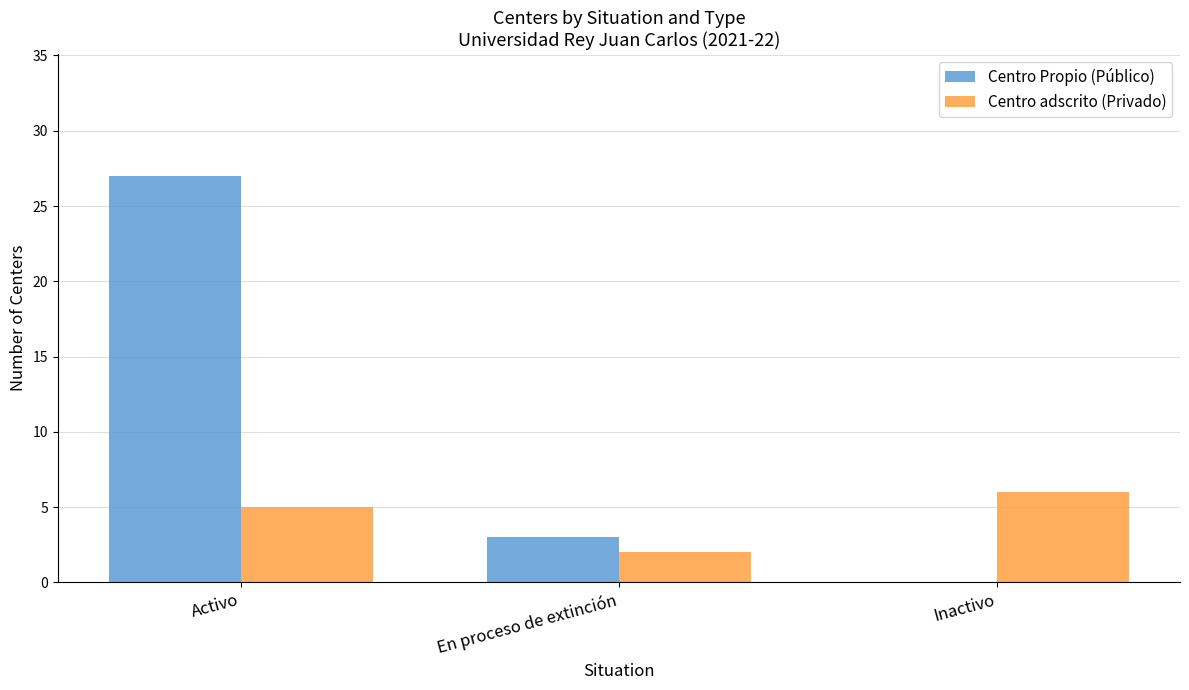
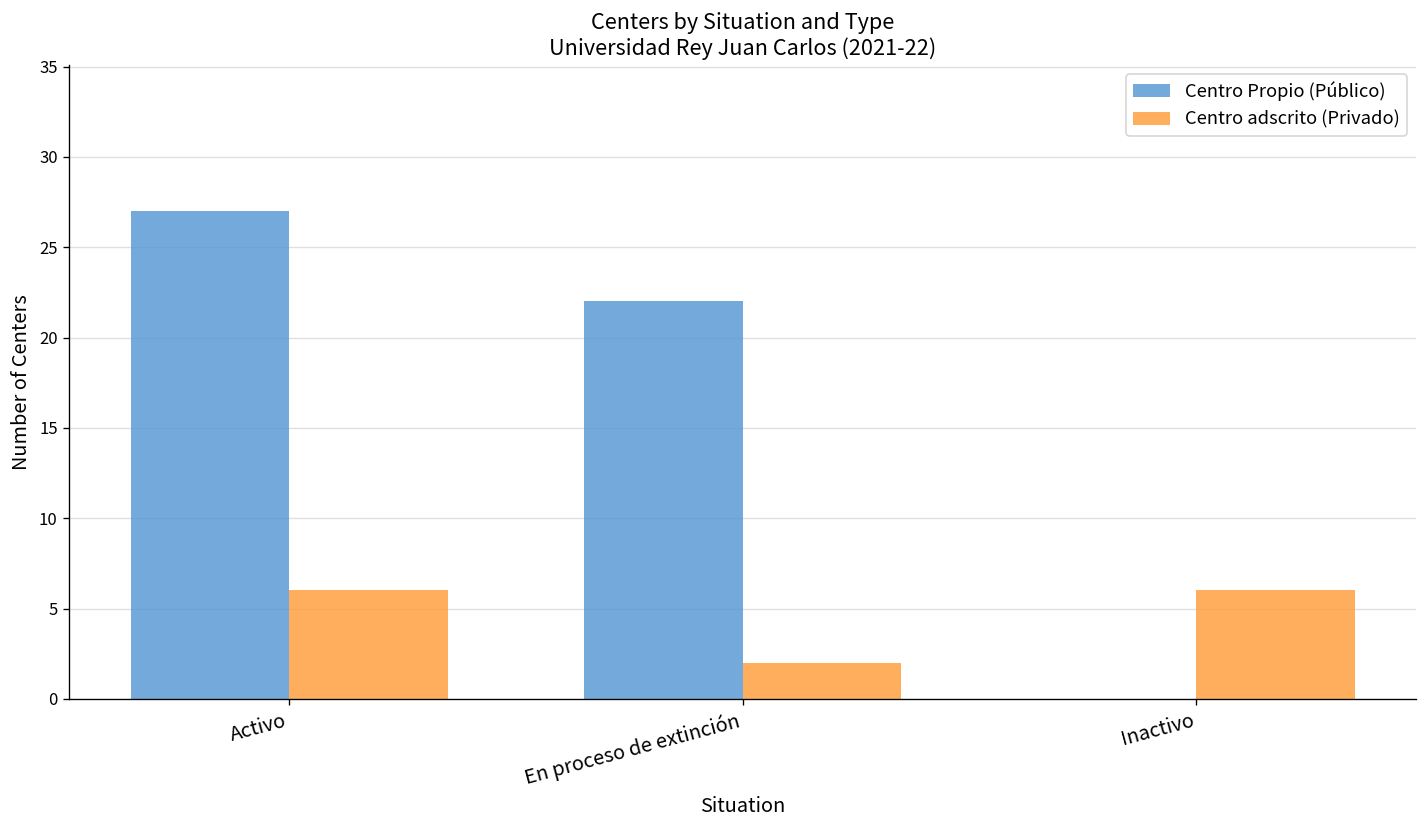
  {
    "Centro Propio (Público)": {
      "Activo": 27,
-     "En proceso de extinción": 3,
+     "En proceso de extinción": 22,
      "Inactivo": 0
    },
    "Centro adscrito (Privado)": {
-     "Activo": 5,
+     "Activo": 6,
      "En proceso de extinción": 2,
      "Inactivo": 6
    }
  }
